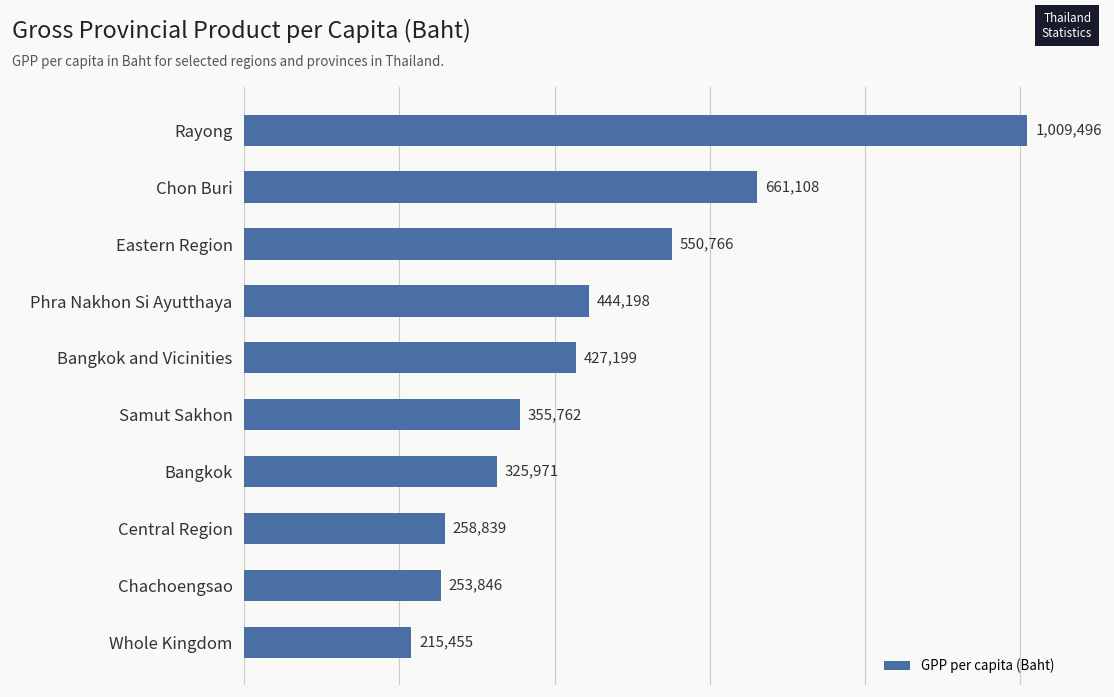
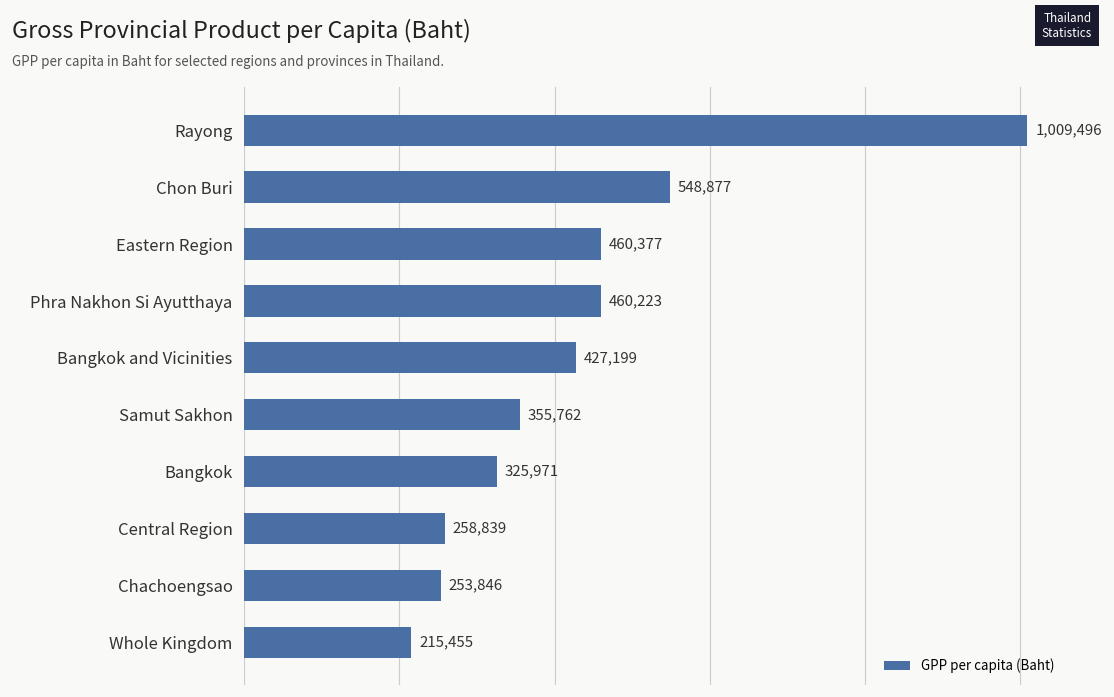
  {
    "Rayong": "1,009,496",
-   "Chon Buri": "661,108",
-   "Eastern Region": "550,766",
-   "Phra Nakhon Si Ayutthaya": "444,198",
+   "Chon Buri": "548,877",
+   "Eastern Region": "460,377",
+   "Phra Nakhon Si Ayutthaya": "460,223",
    "Bangkok and Vicinities": "427,199",
    "Samut Sakhon": "355,762",
    "Bangkok": "325,971",
    "Central Region": "258,839",
    "Chachoengsao": "253,846",
    "Whole Kingdom": "215,455"
  }
